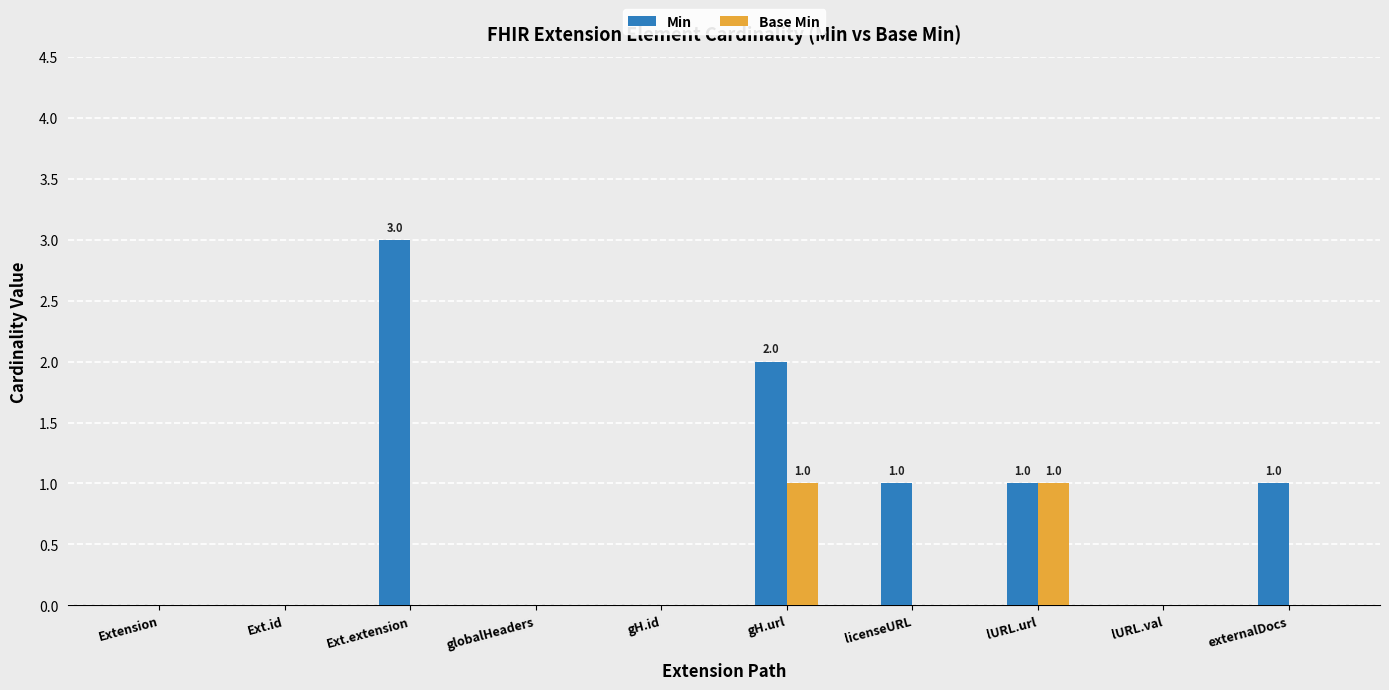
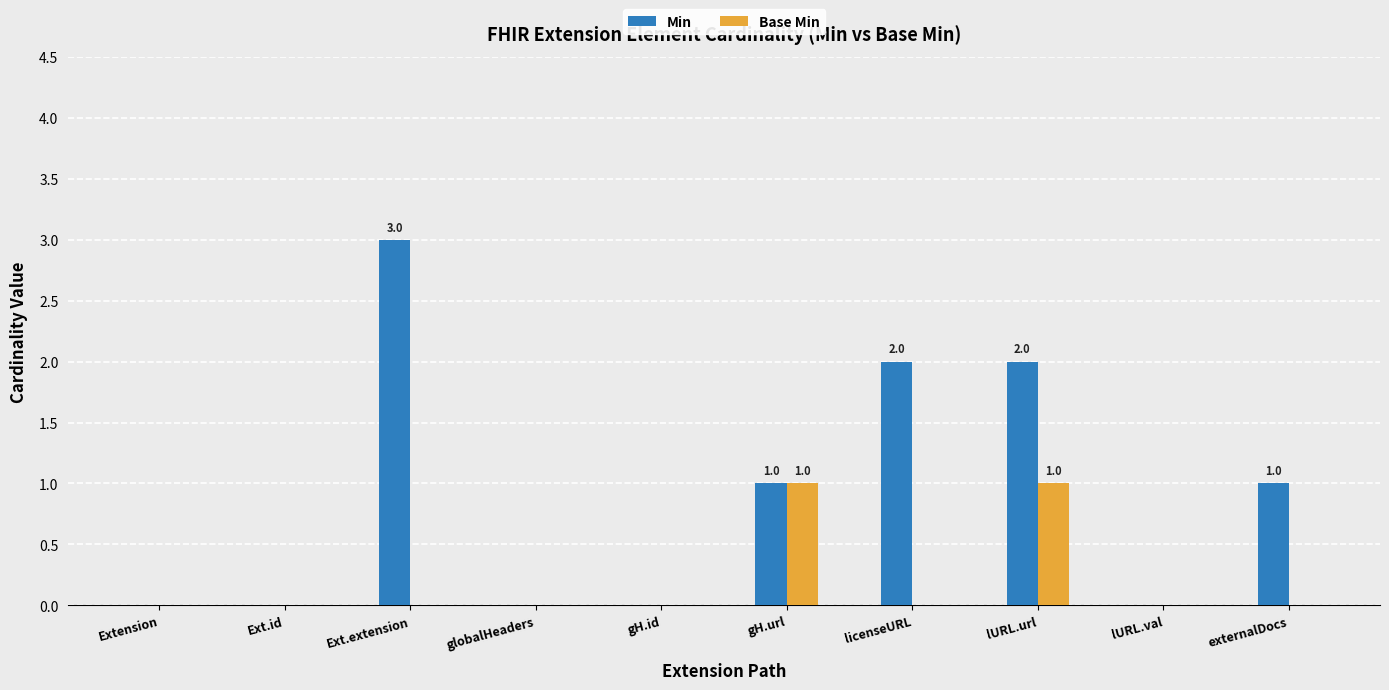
  {
    "Min": {
      "Ext.extension": 3.0,
-     "gH.url": 2.0,
-     "licenseURL": 1.0,
-     "lURL.url": 1.0,
+     "gH.url": 1.0,
+     "licenseURL": 2.0,
+     "lURL.url": 2.0,
      "externalDocs": 1.0
    },
    "Base Min": {
      "gH.url": 1.0,
      "lURL.url": 1.0
    }
  }
